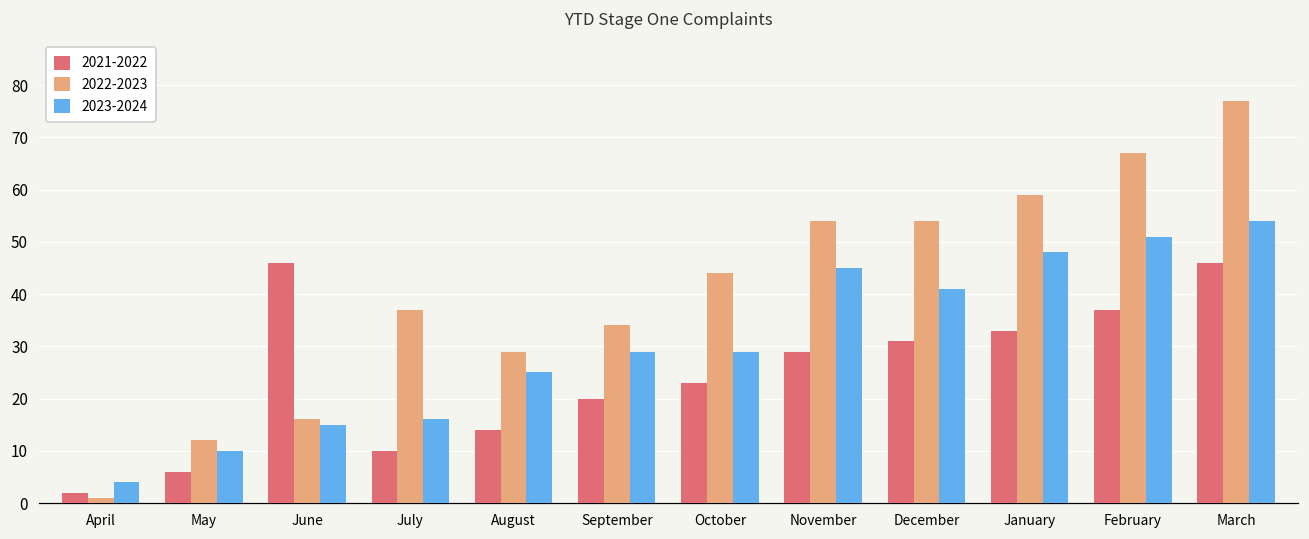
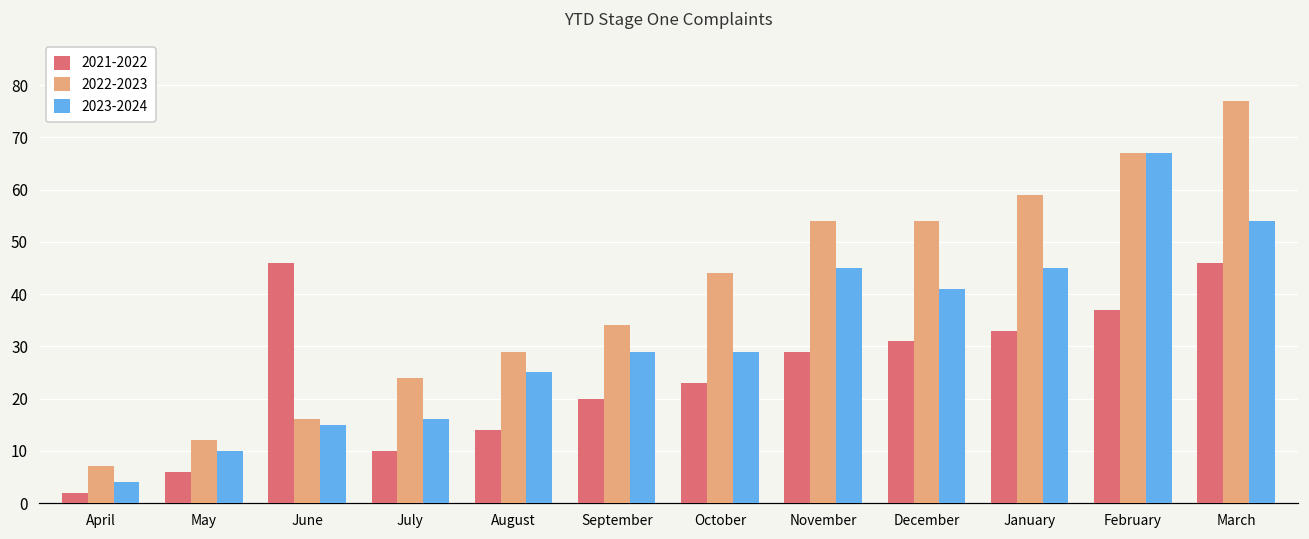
  {
    "2021-2022": {
      "April": 2,
      "May": 6,
      "June": 46,
      "July": 10,
      "August": 14,
      "September": 20,
      "October": 23,
      "November": 29,
      "December": 31,
      "January": 33,
      "February": 37,
      "March": 46
    },
    "2022-2023": {
-     "April": 1,
+     "April": 7,
      "May": 12,
      "June": 16,
-     "July": 37,
+     "July": 24,
      "August": 29,
      "September": 34,
      "October": 44,
      "November": 54,
      "December": 54,
      "January": 59,
      "February": 67,
      "March": 77
    },
    "2023-2024": {
      "April": 4,
      "May": 10,
      "June": 15,
      "July": 16,
      "August": 25,
      "September": 29,
      "October": 29,
      "November": 45,
      "December": 41,
-     "January": 48,
-     "February": 51,
+     "January": 45,
+     "February": 67,
      "March": 54
    }
  }
